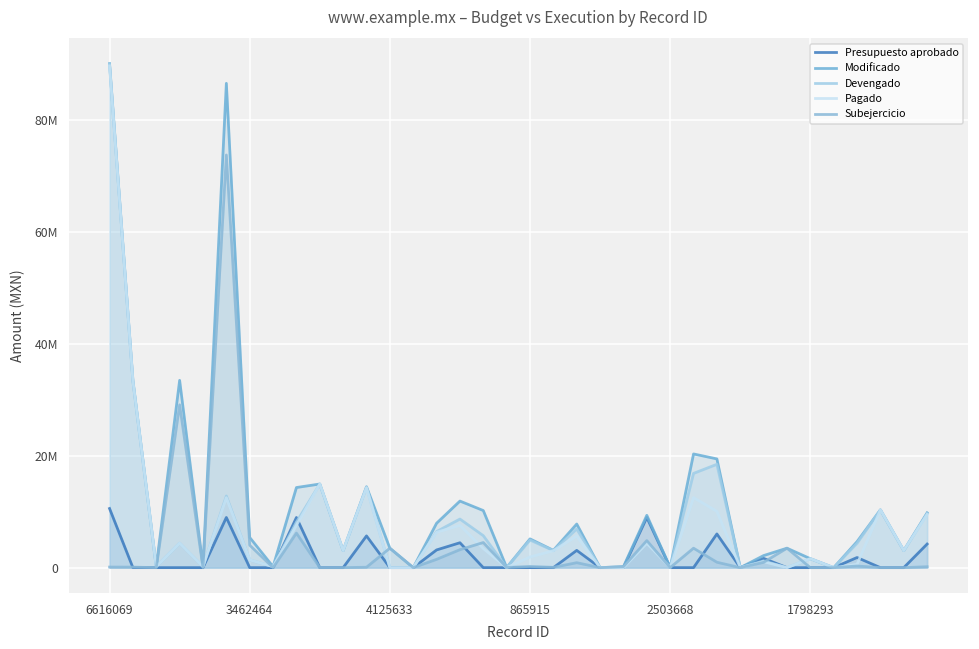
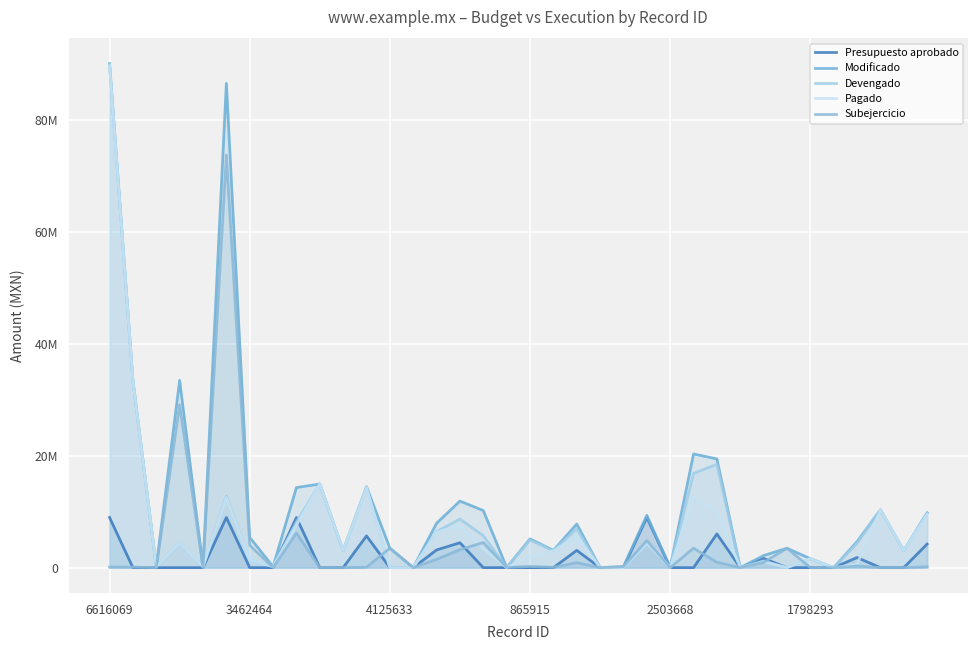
  {
    "Presupuesto aprobado": {
-     "6616069": 11000000,
+     "6616069": 9000000,
      "3462464": 0
    }
  }
